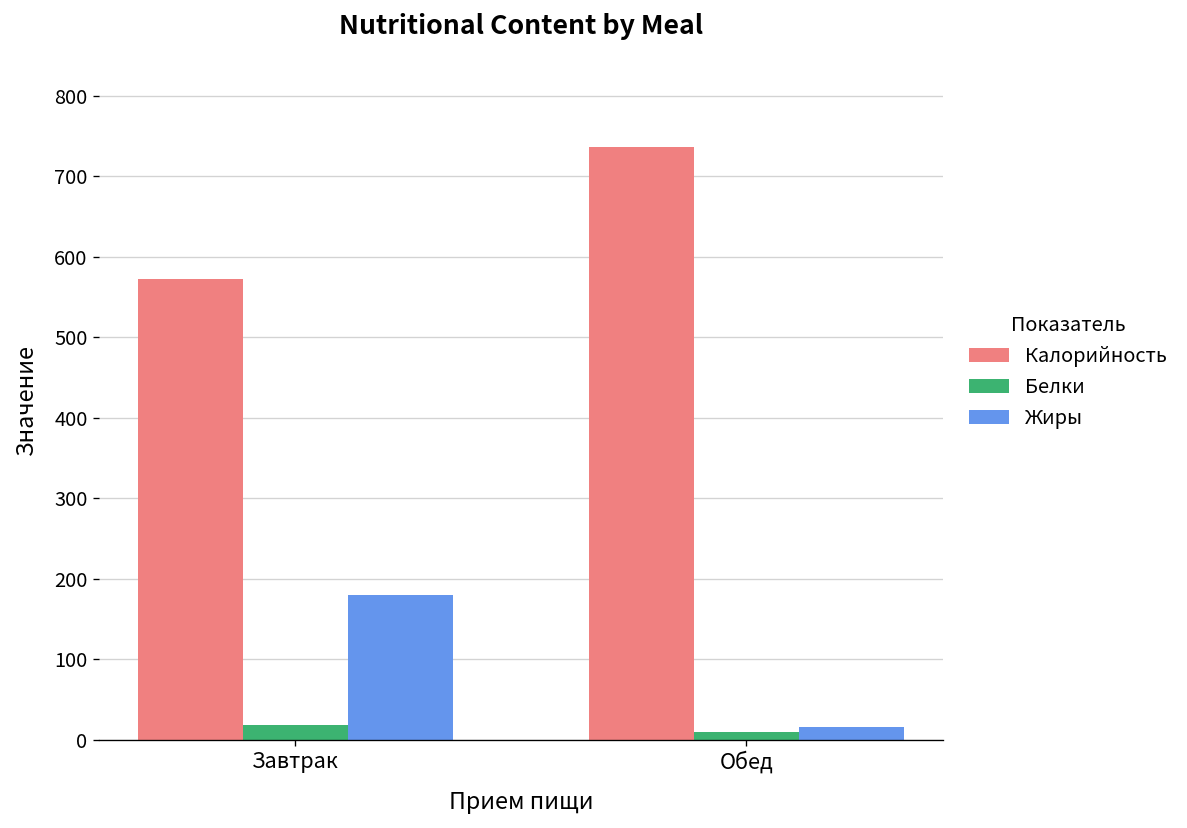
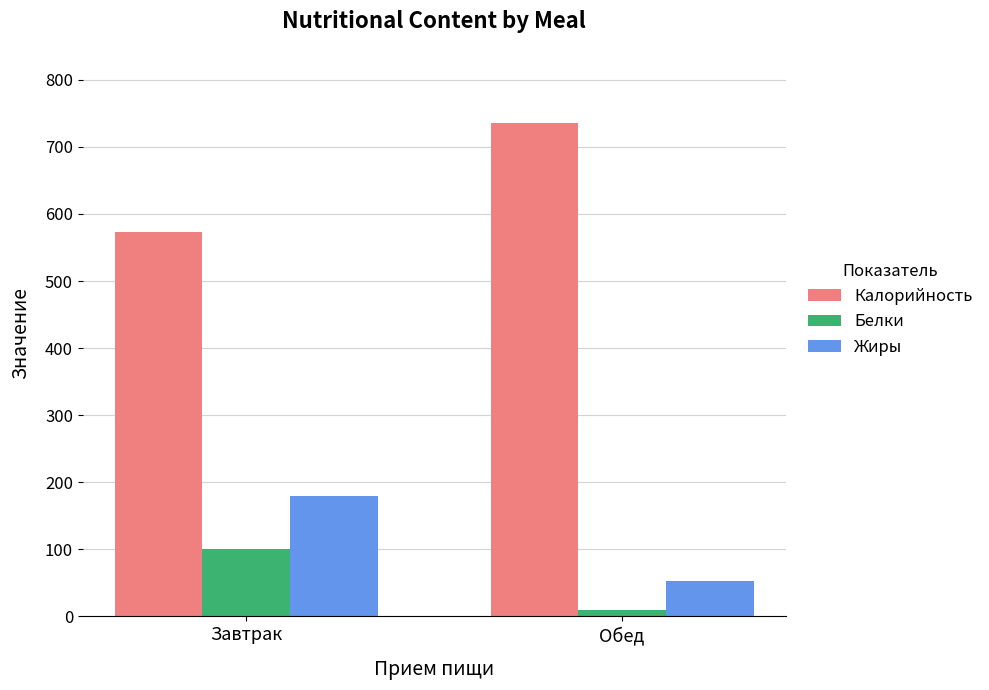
  {
    "Калорийность": {
      "Завтрак": 570,
      "Обед": 740
    },
    "Белки": {
-     "Завтрак": 20,
+     "Завтрак": 100,
      "Обед": 10
    },
    "Жиры": {
      "Завтрак": 180,
-     "Обед": 20
+     "Обед": 50
    }
  }
